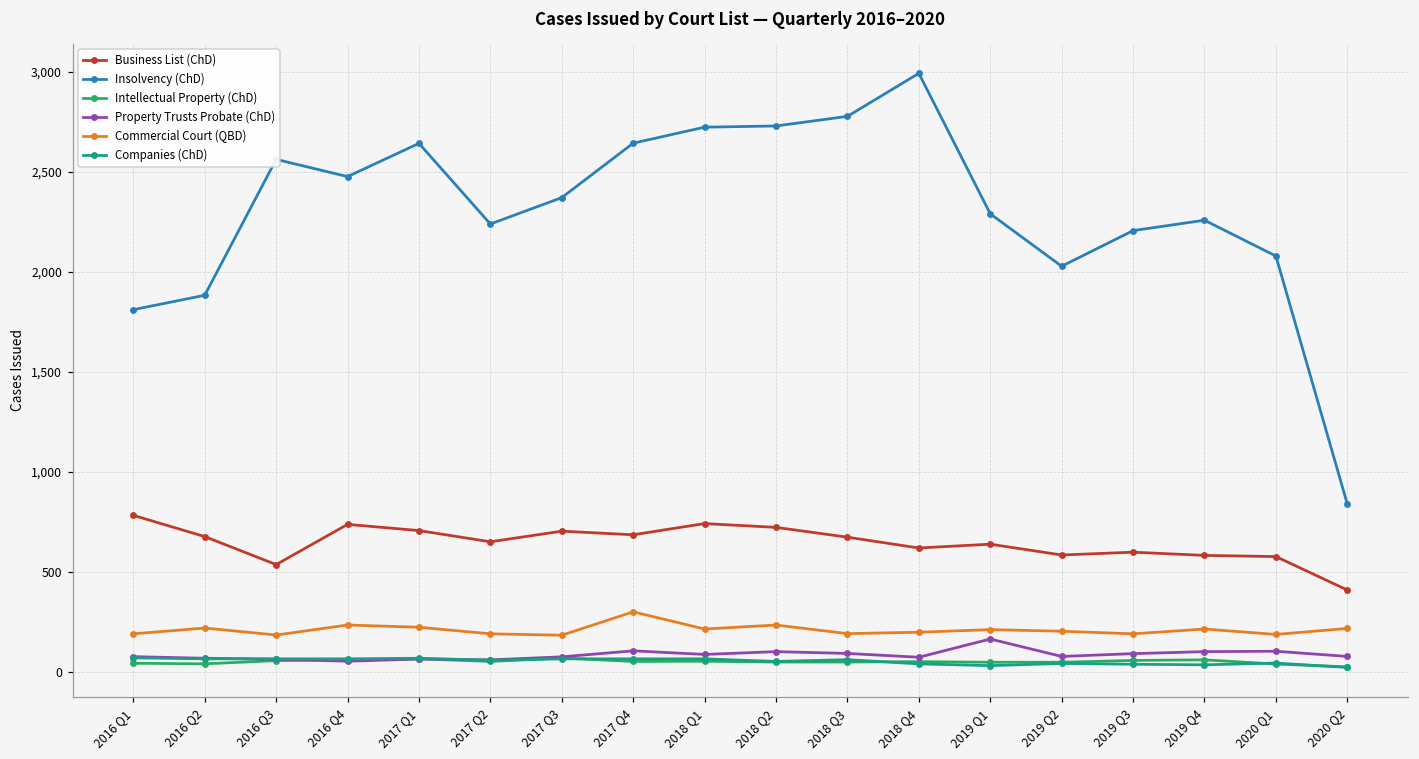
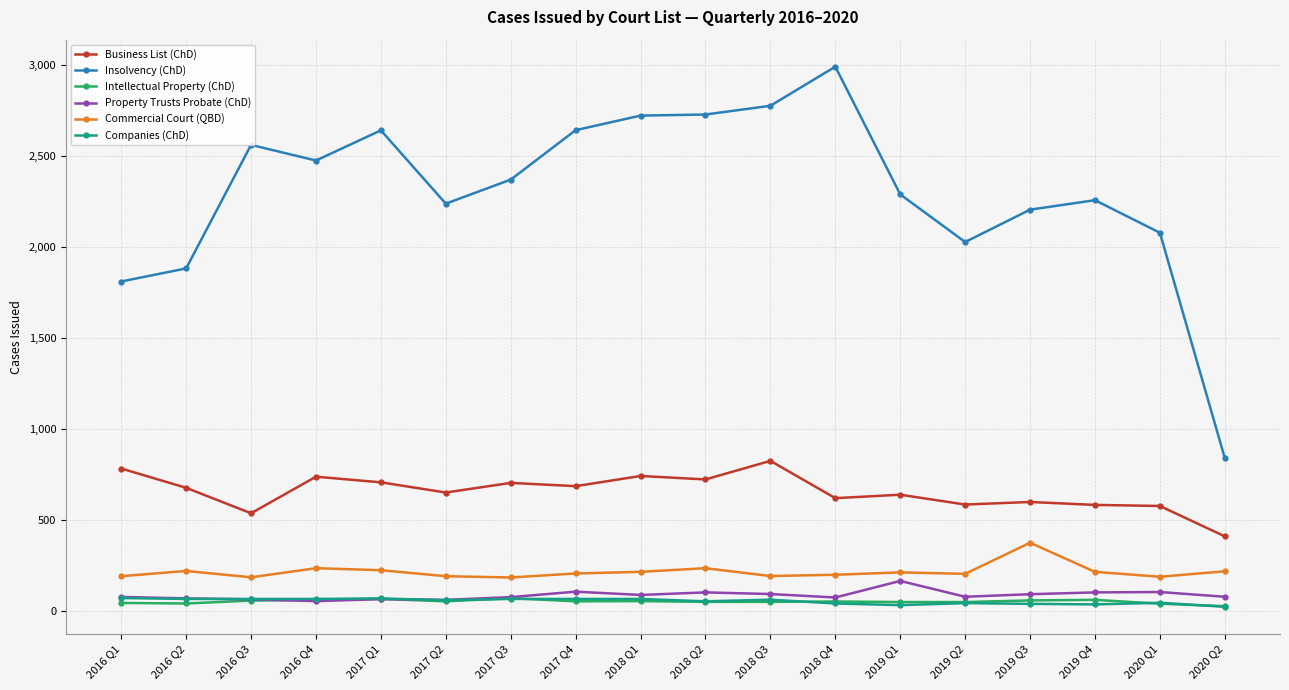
  {
    "Business List (ChD)": {
      "2016 Q1": "780",
      "2016 Q2": "680",
      "2016 Q3": "540",
      "2016 Q4": "740",
      "2017 Q1": "710",
      "2017 Q2": "650",
      "2017 Q3": "700",
      "2017 Q4": "690",
      "2018 Q1": "740",
      "2018 Q2": "720",
-     "2018 Q3": "670",
+     "2018 Q3": "830",
      "2018 Q4": "620",
      "2019 Q1": "640",
      "2019 Q2": "590",
      "2019 Q3": "600",
      "2019 Q4": "580",
      "2020 Q1": "580",
      "2020 Q2": "410"
    },
    "Insolvency (ChD)": {
      "2016 Q1": "1,810",
      "2016 Q2": "1,880",
      "2016 Q3": "2,560",
      "2016 Q4": "2,480",
      "2017 Q1": "2,640",
      "2017 Q2": "2,240",
      "2017 Q3": "2,370",
      "2017 Q4": "2,640",
      "2018 Q1": "2,720",
      "2018 Q2": "2,730",
      "2018 Q3": "2,780",
      "2018 Q4": "2,990",
      "2019 Q1": "2,290",
      "2019 Q2": "2,030",
      "2019 Q3": "2,210",
      "2019 Q4": "2,260",
      "2020 Q1": "2,080",
      "2020 Q2": "840"
    },
    "Property Trusts Probate (ChD)": {
      "2017 Q4": "110",
      "2018 Q1": "90",
      "2018 Q2": "100",
      "2018 Q3": "90",
      "2018 Q4": "70",
      "2019 Q1": "170",
      "2019 Q2": "80",
      "2019 Q3": "90",
      "2019 Q4": "100",
      "2020 Q1": "100",
      "2020 Q2": "80"
    },
    "Commercial Court (QBD)": {
      "2016 Q1": "190",
      "2016 Q2": "220",
      "2016 Q3": "190",
      "2016 Q4": "240",
      "2017 Q1": "220",
      "2017 Q2": "190",
      "2017 Q3": "180",
-     "2017 Q4": "300",
+     "2017 Q4": "210",
      "2018 Q1": "220",
      "2018 Q2": "240",
      "2018 Q3": "190",
      "2018 Q4": "200",
      "2019 Q1": "210",
      "2019 Q2": "200",
-     "2019 Q3": "190",
+     "2019 Q3": "380",
      "2019 Q4": "220",
      "2020 Q1": "190",
      "2020 Q2": "220"
    }
  }
